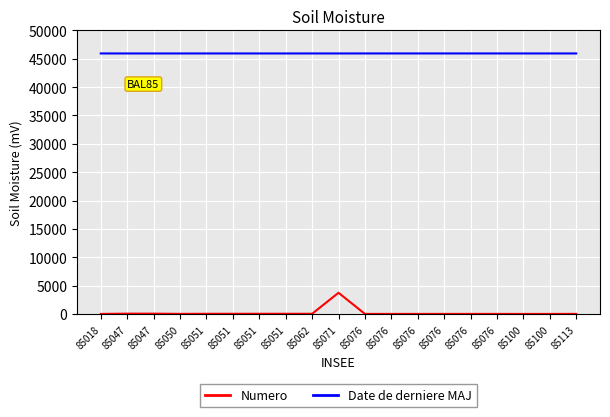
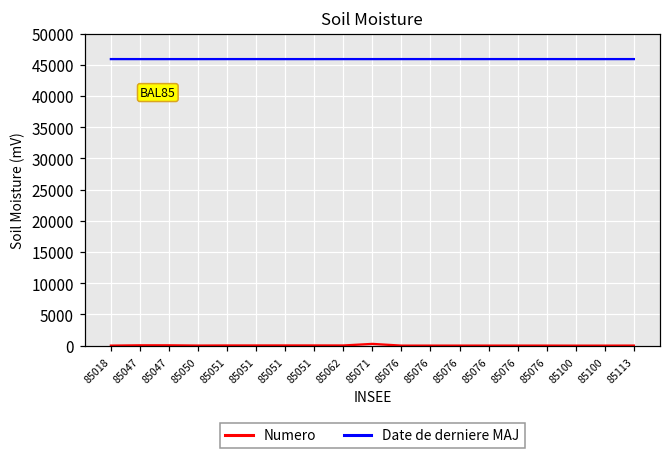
  {
    "Numero": {
      "85018": 0,
      "85050": 0,
      "85062": 0,
-     "85071": 4000,
+     "85071": 0,
      "85113": 0
    },
    "Date de derniere MAJ": {
      "85018": 46000,
      "85050": 46000,
      "85062": 46000,
      "85071": 46000,
      "85113": 46000
    }
  }
